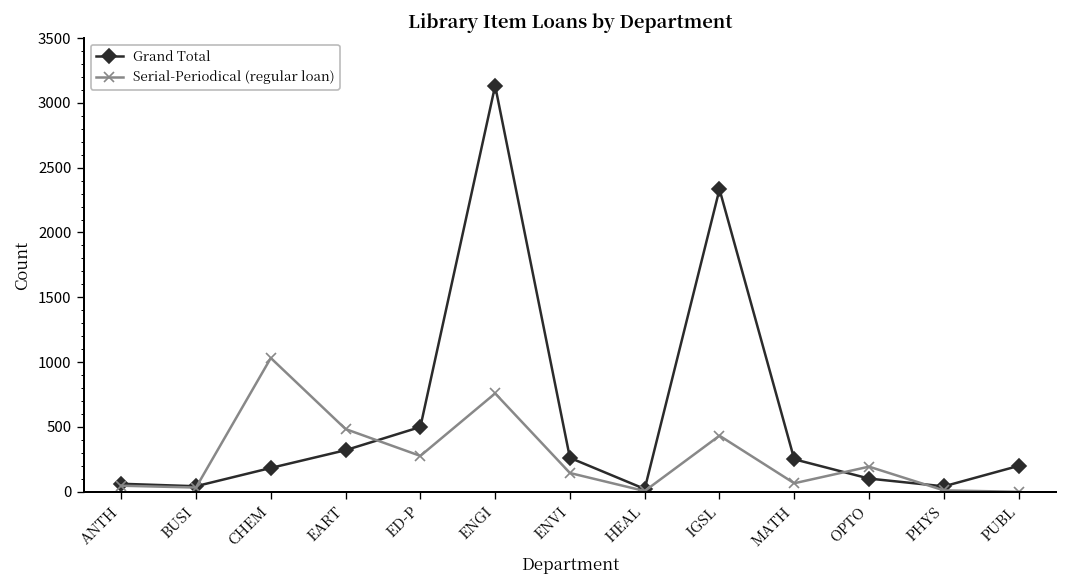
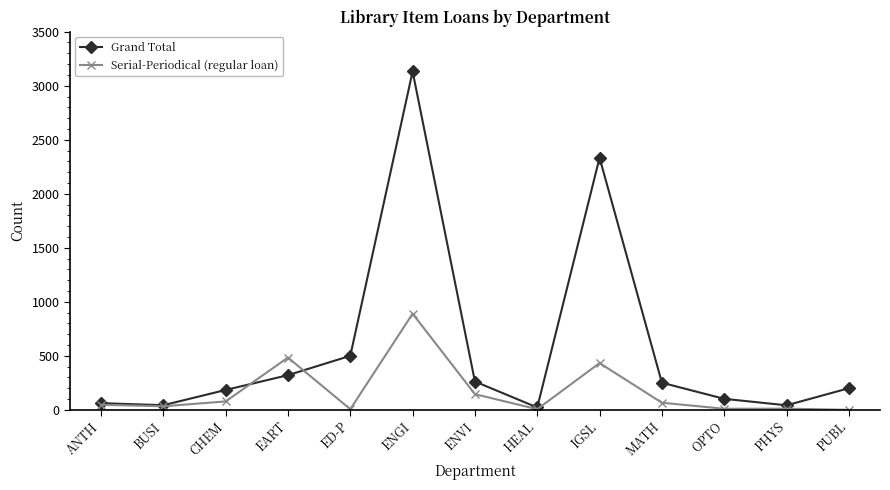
  {
    "Grand Total": {
      "CHEM": 180,
      "EART": 320,
      "ED-P": 500,
      "ENGI": 3130,
      "ENVI": 260,
      "IGSL": 2330,
      "MATH": 250,
      "OPTO": 100,
      "PHYS": 40,
      "PUBL": 200
    },
    "Serial-Periodical (regular loan)": {
-     "CHEM": 1030,
+     "CHEM": 80,
      "EART": 480,
-     "ED-P": 280,
-     "ENGI": 760,
+     "ED-P": 10,
+     "ENGI": 890,
      "ENVI": 150,
      "IGSL": 430,
      "MATH": 70,
-     "OPTO": 190,
+     "OPTO": 10,
      "PHYS": 10,
      "PUBL": 0
    }
  }
